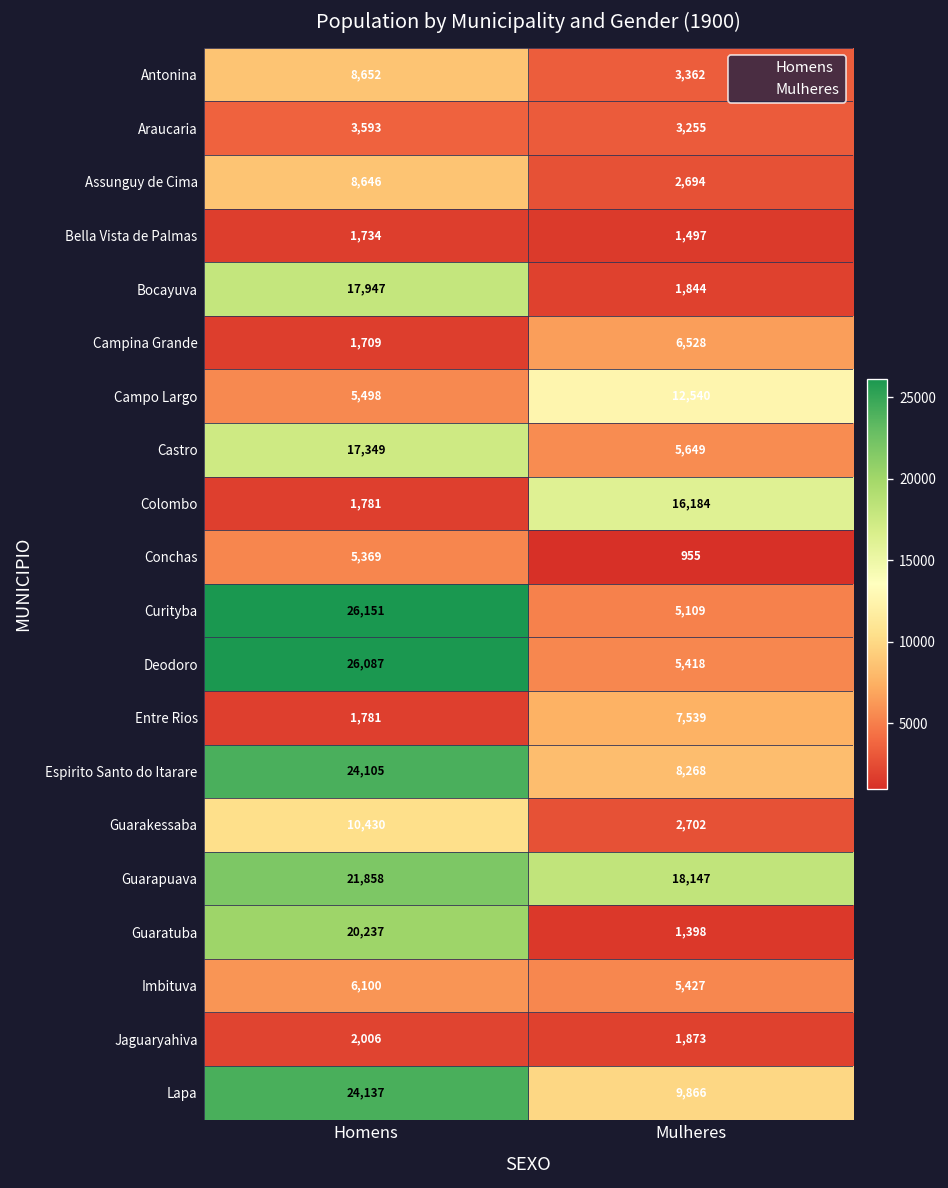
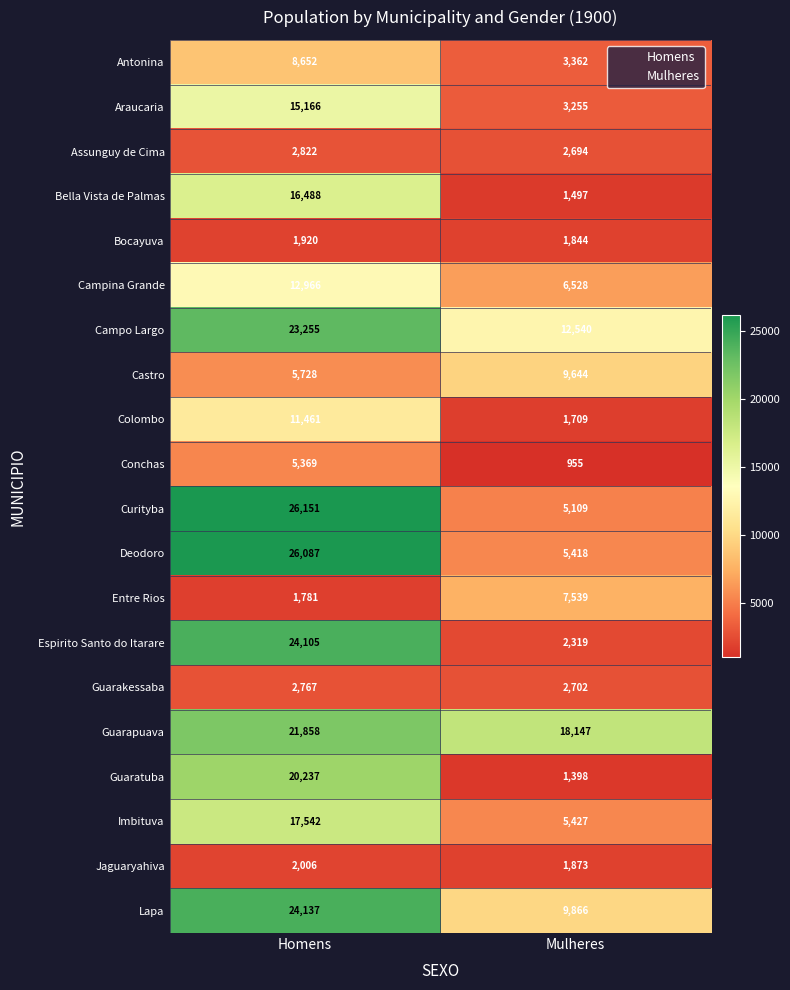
  {
    "Antonina": {
      "Homens": "8,652",
      "Mulheres": "3,362"
    },
    "Araucaria": {
-     "Homens": "3,593",
+     "Homens": "15,166",
      "Mulheres": "3,255"
    },
    "Assunguy de Cima": {
-     "Homens": "8,646",
+     "Homens": "2,822",
      "Mulheres": "2,694"
    },
    "Bella Vista de Palmas": {
-     "Homens": "1,734",
+     "Homens": "16,488",
      "Mulheres": "1,497"
    },
    "Bocayuva": {
-     "Homens": "17,947",
+     "Homens": "1,920",
      "Mulheres": "1,844"
    },
    "Campina Grande": {
-     "Homens": "1,709",
+     "Homens": "12,966",
      "Mulheres": "6,528"
    },
    "Campo Largo": {
-     "Homens": "5,498",
+     "Homens": "23,255",
      "Mulheres": "12,540"
    },
    "Castro": {
-     "Homens": "17,349",
-     "Mulheres": "5,649"
+     "Homens": "5,728",
+     "Mulheres": "9,644"
    },
    "Colombo": {
-     "Homens": "1,781",
-     "Mulheres": "16,184"
+     "Homens": "11,461",
+     "Mulheres": "1,709"
    },
    "Conchas": {
      "Homens": "5,369",
      "Mulheres": "955"
    },
    "Curityba": {
      "Homens": "26,151",
      "Mulheres": "5,109"
    },
    "Deodoro": {
      "Homens": "26,087",
      "Mulheres": "5,418"
    },
    "Entre Rios": {
      "Homens": "1,781",
      "Mulheres": "7,539"
    },
    "Espirito Santo do Itarare": {
      "Homens": "24,105",
-     "Mulheres": "8,268"
+     "Mulheres": "2,319"
    },
    "Guarakessaba": {
-     "Homens": "10,430",
+     "Homens": "2,767",
      "Mulheres": "2,702"
    },
    "Guarapuava": {
      "Homens": "21,858",
      "Mulheres": "18,147"
    },
    "Guaratuba": {
      "Homens": "20,237",
      "Mulheres": "1,398"
    },
    "Imbituva": {
-     "Homens": "6,100",
+     "Homens": "17,542",
      "Mulheres": "5,427"
    },
    "Jaguaryahiva": {
      "Homens": "2,006",
      "Mulheres": "1,873"
    },
    "Lapa": {
      "Homens": "24,137",
      "Mulheres": "9,866"
    }
  }
